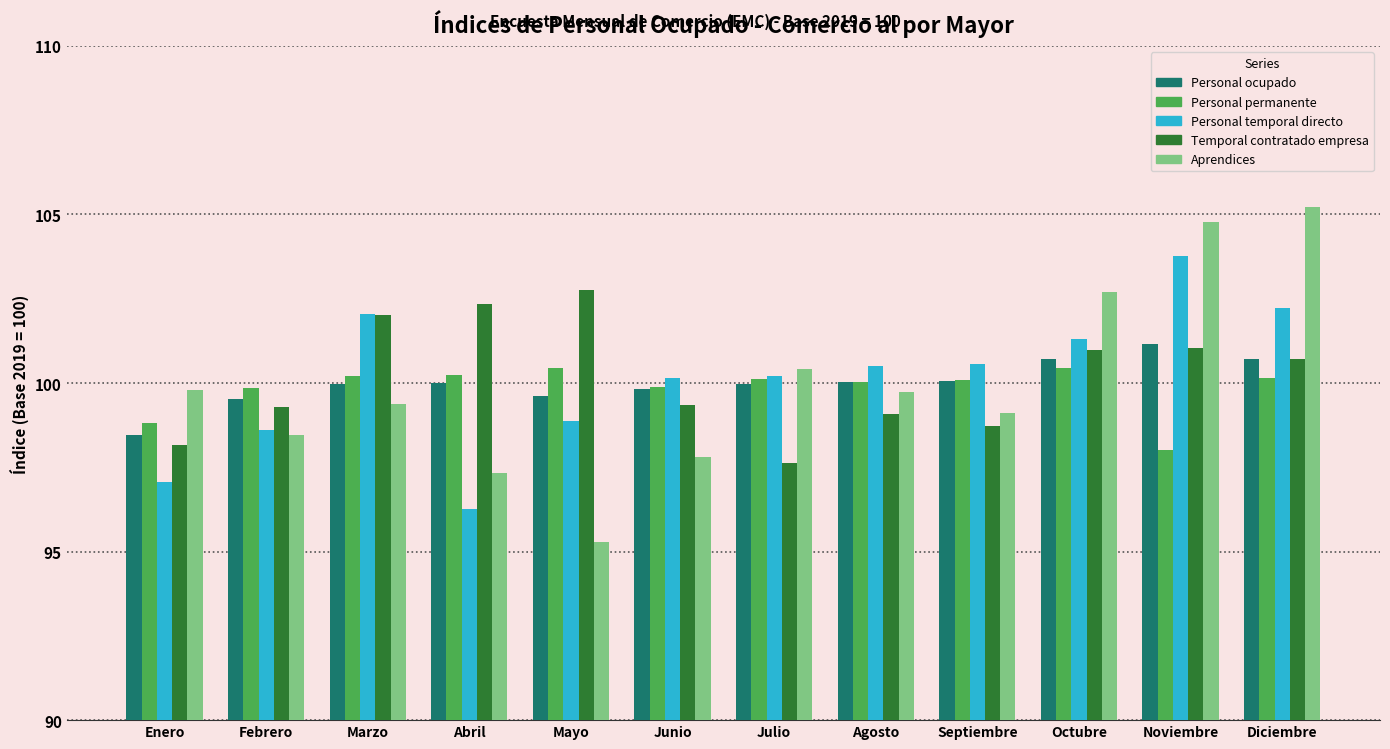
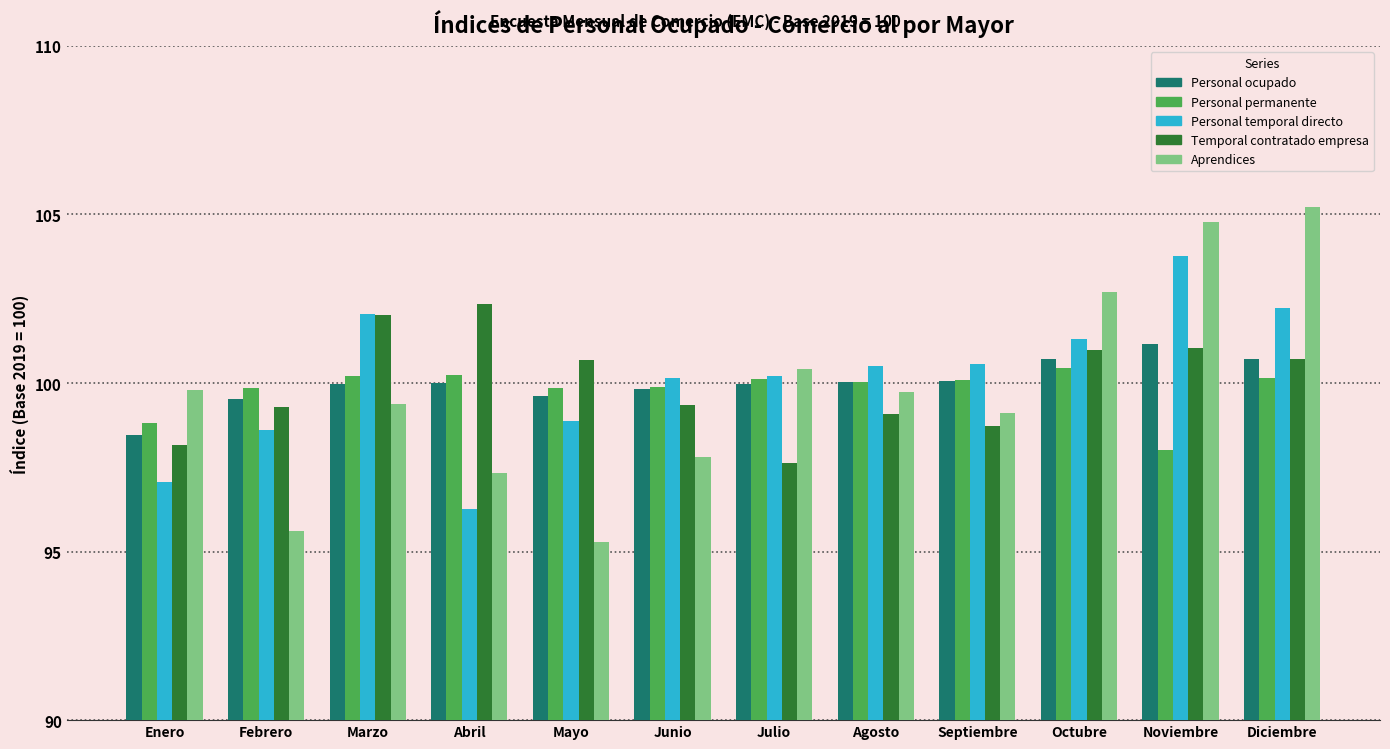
  {
    "Personal ocupado": {
      "Enero": 98.5,
      "Febrero": 99.5,
      "Marzo": 100.0,
      "Abril": 100.0,
      "Mayo": 99.6,
      "Junio": 99.8,
      "Julio": 100.0,
      "Agosto": 100.0,
      "Septiembre": 100.0,
      "Octubre": 100.7,
      "Noviembre": 101.2,
      "Diciembre": 100.7
    },
    "Personal permanente": {
      "Enero": 98.8,
      "Febrero": 99.8,
      "Marzo": 100.2,
      "Abril": 100.2,
-     "Mayo": 100.4,
+     "Mayo": 99.9,
      "Junio": 99.9,
      "Julio": 100.1,
      "Agosto": 100.0,
      "Septiembre": 100.1,
      "Octubre": 100.4,
      "Noviembre": 98.0,
      "Diciembre": 100.1
    },
    "Personal temporal directo": {
      "Enero": 97.1,
      "Febrero": 98.6,
      "Marzo": 102.0,
      "Abril": 96.3,
      "Mayo": 98.9,
      "Junio": 100.1,
      "Julio": 100.2,
      "Agosto": 100.5,
      "Septiembre": 100.6,
      "Octubre": 101.3,
      "Noviembre": 103.8,
      "Diciembre": 102.2
    },
    "Temporal contratado empresa": {
      "Enero": 98.1,
      "Febrero": 99.3,
      "Marzo": 102.0,
      "Abril": 102.4,
-     "Mayo": 102.8,
+     "Mayo": 100.7,
      "Junio": 99.4,
      "Julio": 97.6,
      "Agosto": 99.1,
      "Septiembre": 98.7,
      "Octubre": 101.0,
      "Noviembre": 101.0,
      "Diciembre": 100.7
    },
    "Aprendices": {
      "Enero": 99.8,
-     "Febrero": 98.4,
+     "Febrero": 95.6,
      "Marzo": 99.4,
      "Abril": 97.3,
      "Mayo": 95.3,
      "Junio": 97.8,
      "Julio": 100.4,
      "Agosto": 99.7,
      "Septiembre": 99.1,
      "Octubre": 102.7,
      "Noviembre": 104.8,
      "Diciembre": 105.2
    }
  }
